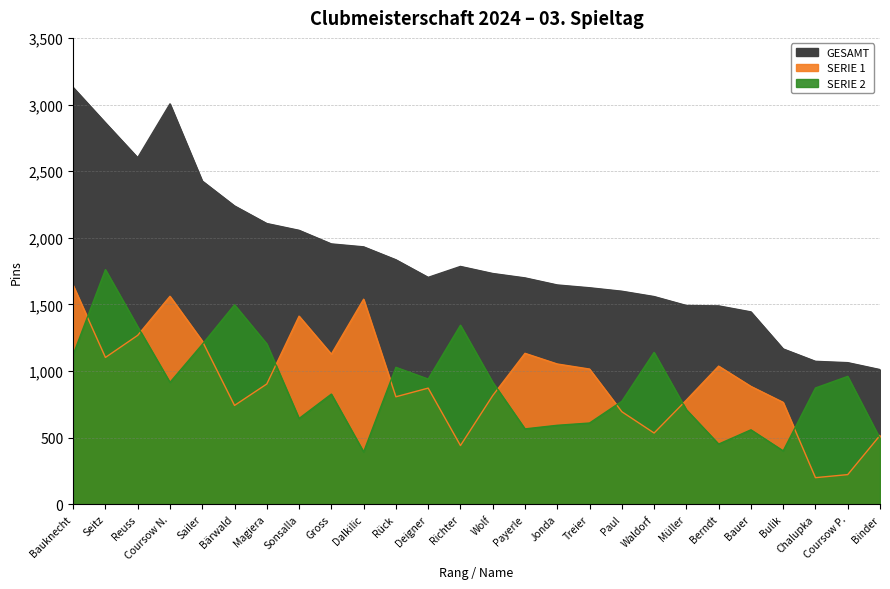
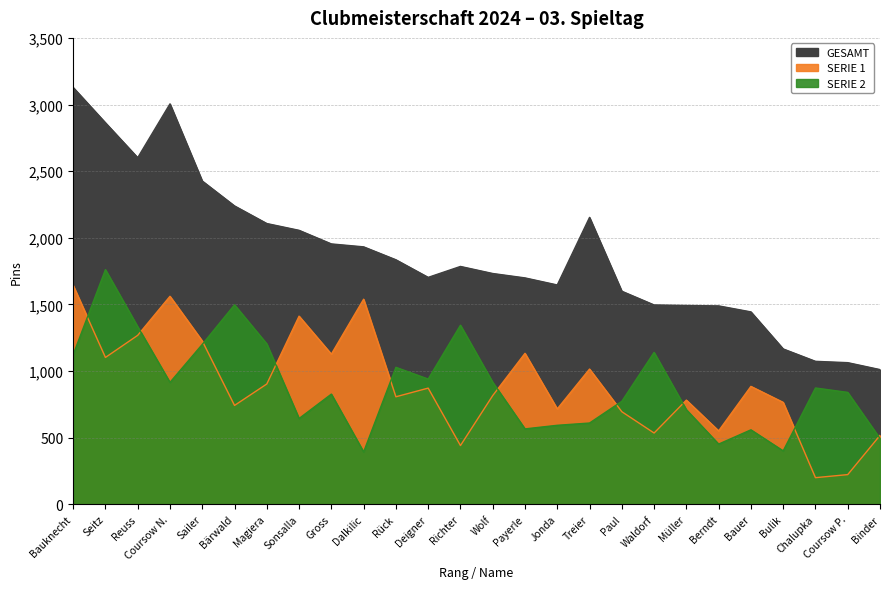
  {
    "GESAMT": {
      "Bauknecht": "3,130",
      "Seitz": "2,860",
      "Reuss": "2,600",
      "Coursow N.": "3,010",
      "Sailer": "2,430",
      "Bärwald": "2,240",
      "Magiera": "2,110",
      "Sonsalla": "2,060",
      "Gross": "1,950",
      "Dalkilic": "1,930",
      "Rück": "1,840",
      "Deigner": "1,700",
      "Richter": "1,790",
      "Wolf": "1,730",
      "Payerle": "1,700",
      "Jonda": "1,650",
-     "Treier": "1,630",
+     "Treier": "2,150",
      "Paul": "1,600",
-     "Waldorf": "1,560",
+     "Waldorf": "1,500",
      "Müller": "1,490",
      "Berndt": "1,490",
      "Bauer": "1,440",
      "Bulik": "1,170",
      "Chalupka": "1,070",
      "Coursow P.": "1,060",
      "Binder": "1,010"
    },
    "SERIE 1": {
      "Bauknecht": "1,640",
      "Seitz": "1,100",
      "Reuss": "1,270",
      "Coursow N.": "1,560",
      "Sailer": "1,230",
      "Bärwald": "740",
      "Magiera": "900",
      "Sonsalla": "1,410",
      "Gross": "1,130",
      "Dalkilic": "1,540",
      "Rück": "810",
      "Deigner": "870",
      "Richter": "440",
      "Wolf": "820",
      "Payerle": "1,130",
-     "Jonda": "1,050",
+     "Jonda": "720",
      "Treier": "1,020",
      "Paul": "700",
      "Waldorf": "540",
      "Müller": "780",
-     "Berndt": "1,040",
+     "Berndt": "550",
      "Bauer": "890",
      "Bulik": "770",
      "Chalupka": "200",
      "Coursow P.": "220",
      "Binder": "520"
    },
    "SERIE 2": {
      "Bauknecht": "1,120",
      "Seitz": "1,760",
      "Reuss": "1,330",
      "Coursow N.": "920",
      "Sailer": "1,200",
      "Bärwald": "1,500",
      "Magiera": "1,200",
      "Sonsalla": "640",
      "Gross": "830",
      "Dalkilic": "390",
      "Rück": "1,030",
      "Deigner": "940",
      "Richter": "1,340",
      "Wolf": "920",
      "Payerle": "570",
      "Jonda": "590",
      "Treier": "610",
      "Paul": "770",
      "Waldorf": "1,140",
      "Müller": "710",
      "Berndt": "450",
      "Bauer": "560",
      "Bulik": "400",
      "Chalupka": "870",
-     "Coursow P.": "960",
+     "Coursow P.": "840",
      "Binder": "490"
    }
  }
